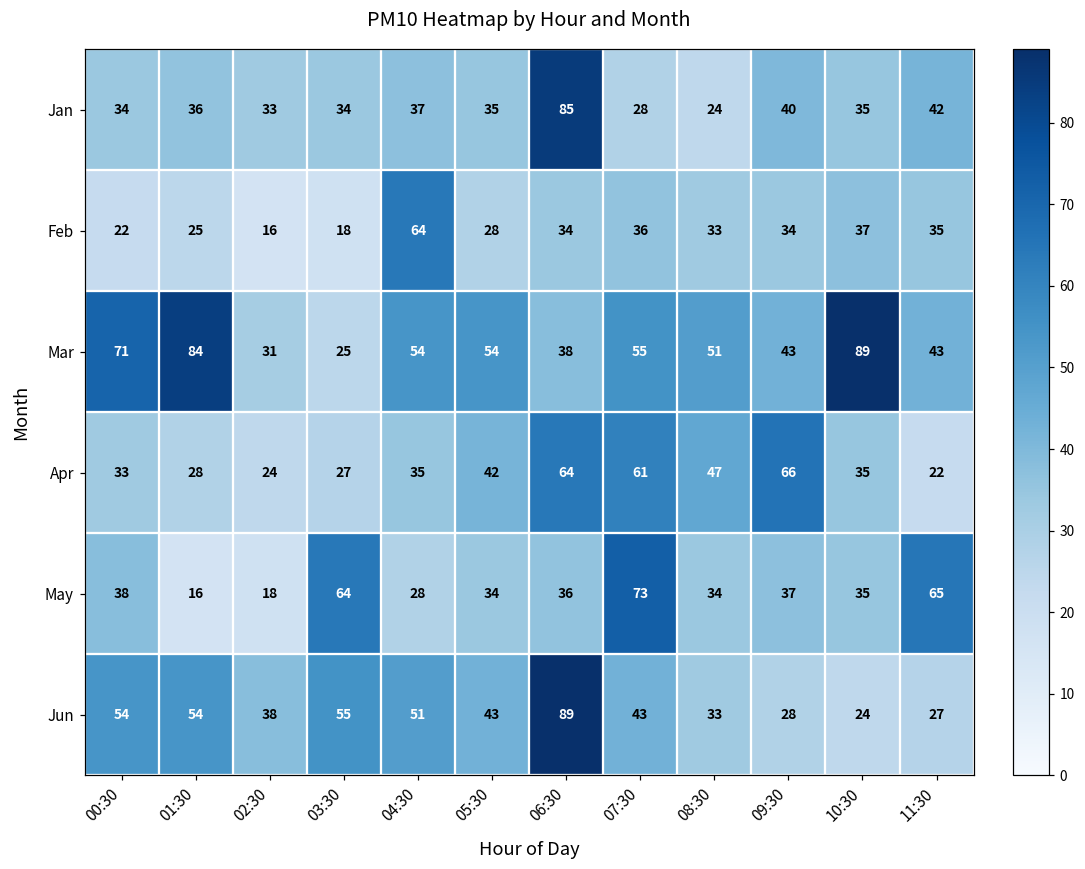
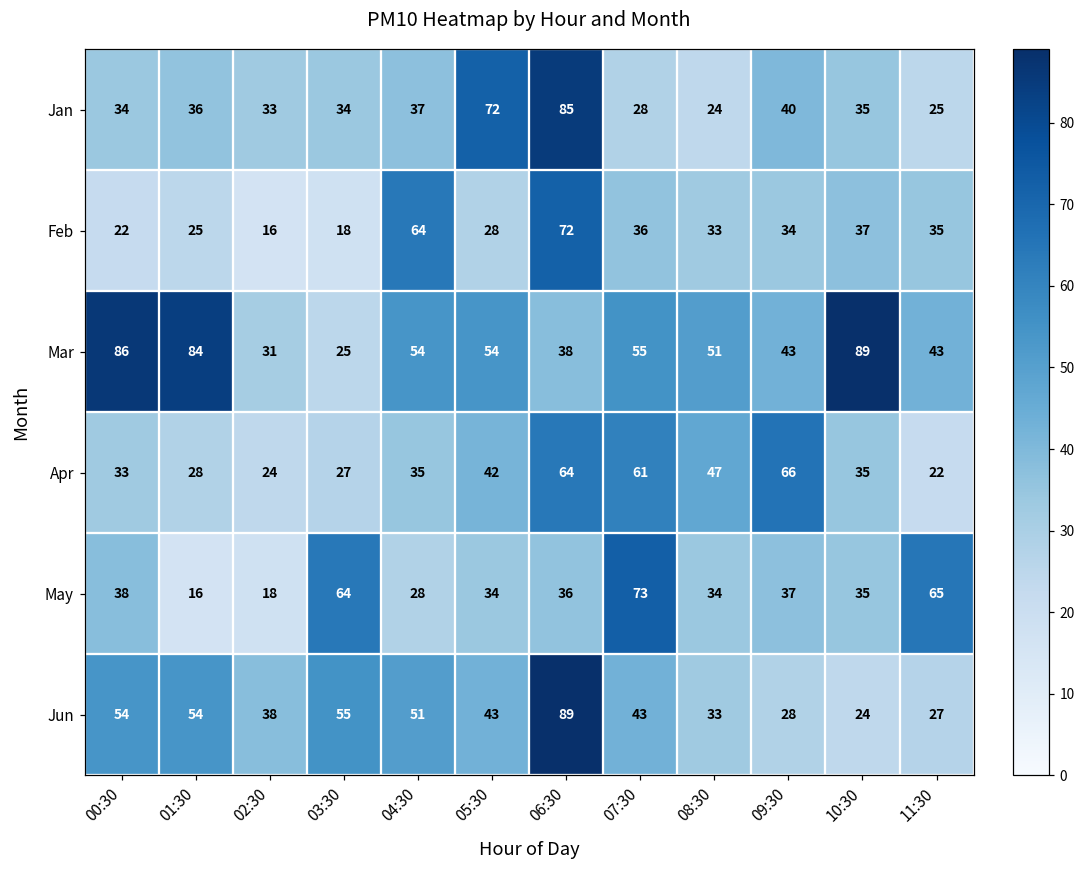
  {
    "Jan": {
      "00:30": 34,
      "01:30": 36,
      "02:30": 33,
      "03:30": 34,
      "04:30": 37,
-     "05:30": 35,
+     "05:30": 72,
      "06:30": 85,
      "07:30": 28,
      "08:30": 24,
      "09:30": 40,
      "10:30": 35,
-     "11:30": 42
+     "11:30": 25
    },
    "Feb": {
      "00:30": 22,
      "01:30": 25,
      "02:30": 16,
      "03:30": 18,
      "04:30": 64,
      "05:30": 28,
-     "06:30": 34,
+     "06:30": 72,
      "07:30": 36,
      "08:30": 33,
      "09:30": 34,
      "10:30": 37,
      "11:30": 35
    },
    "Mar": {
-     "00:30": 71,
+     "00:30": 86,
      "01:30": 84,
      "02:30": 31,
      "03:30": 25,
      "04:30": 54,
      "05:30": 54,
      "06:30": 38,
      "07:30": 55,
      "08:30": 51,
      "09:30": 43,
      "10:30": 89,
      "11:30": 43
    },
    "Apr": {
      "00:30": 33,
      "01:30": 28,
      "02:30": 24,
      "03:30": 27,
      "04:30": 35,
      "05:30": 42,
      "06:30": 64,
      "07:30": 61,
      "08:30": 47,
      "09:30": 66,
      "10:30": 35,
      "11:30": 22
    },
    "May": {
      "00:30": 38,
      "01:30": 16,
      "02:30": 18,
      "03:30": 64,
      "04:30": 28,
      "05:30": 34,
      "06:30": 36,
      "07:30": 73,
      "08:30": 34,
      "09:30": 37,
      "10:30": 35,
      "11:30": 65
    },
    "Jun": {
      "00:30": 54,
      "01:30": 54,
      "02:30": 38,
      "03:30": 55,
      "04:30": 51,
      "05:30": 43,
      "06:30": 89,
      "07:30": 43,
      "08:30": 33,
      "09:30": 28,
      "10:30": 24,
      "11:30": 27
    }
  }
